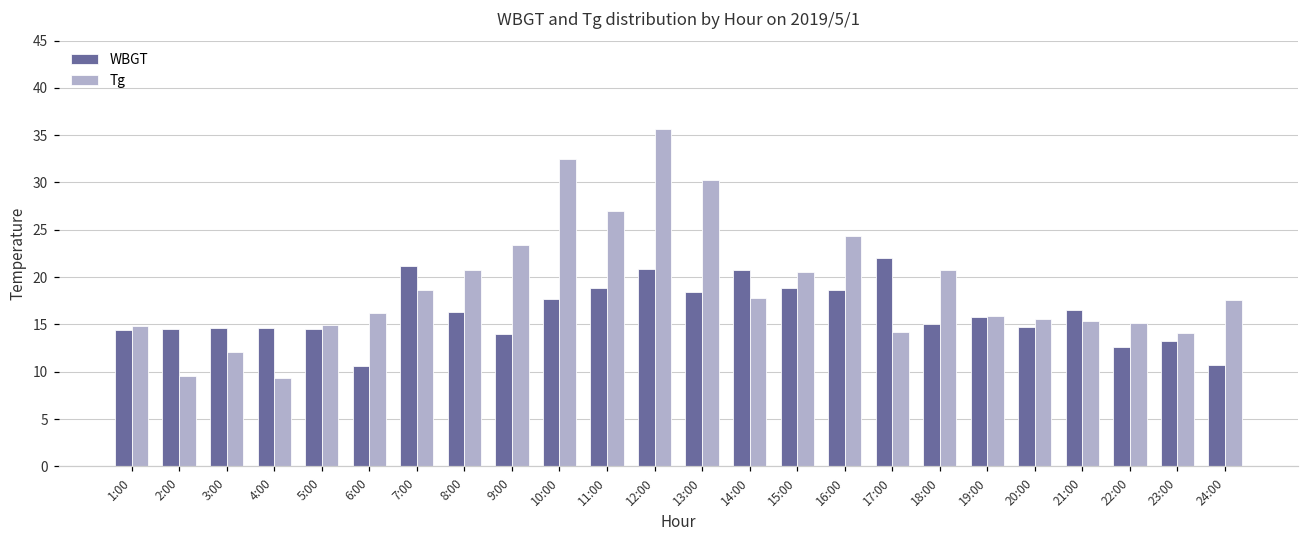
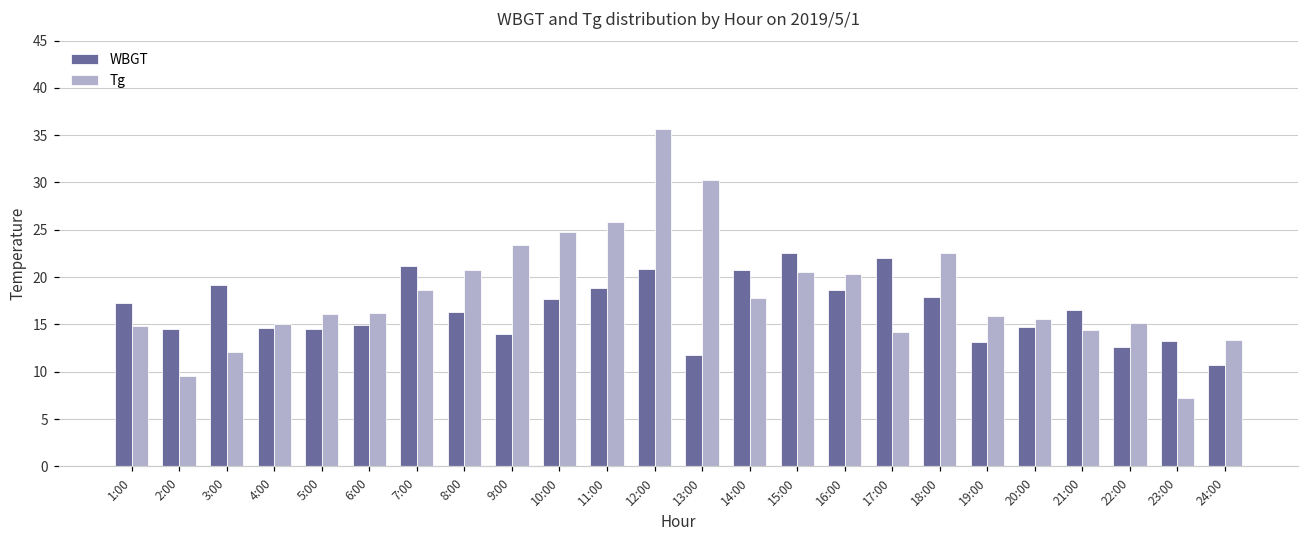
  {
    "WBGT": {
-     "1:00": 14,
+     "1:00": 17,
      "2:00": 15,
-     "3:00": 15,
+     "3:00": 19,
      "4:00": 15,
      "5:00": 15,
-     "6:00": 11,
+     "6:00": 15,
      "7:00": 21,
      "8:00": 16,
      "9:00": 14,
      "10:00": 18,
      "11:00": 19,
      "12:00": 21,
-     "13:00": 18,
+     "13:00": 12,
      "14:00": 21,
-     "15:00": 19,
+     "15:00": 23,
      "16:00": 19,
      "17:00": 22,
-     "18:00": 15,
-     "19:00": 16,
+     "18:00": 18,
+     "19:00": 13,
      "20:00": 15,
      "21:00": 17,
      "22:00": 13,
      "23:00": 13,
      "24:00": 11
    },
    "Tg": {
      "1:00": 15,
      "2:00": 10,
      "3:00": 12,
-     "4:00": 9,
-     "5:00": 15,
+     "4:00": 15,
+     "5:00": 16,
      "6:00": 16,
      "7:00": 19,
      "8:00": 21,
      "9:00": 23,
-     "10:00": 33,
-     "11:00": 27,
+     "10:00": 25,
+     "11:00": 26,
      "12:00": 36,
      "13:00": 30,
      "14:00": 18,
      "15:00": 21,
-     "16:00": 24,
+     "16:00": 20,
      "17:00": 14,
-     "18:00": 21,
+     "18:00": 23,
      "19:00": 16,
      "20:00": 16,
-     "21:00": 15,
+     "21:00": 14,
      "22:00": 15,
-     "23:00": 14,
-     "24:00": 18
+     "23:00": 7,
+     "24:00": 13
    }
  }
